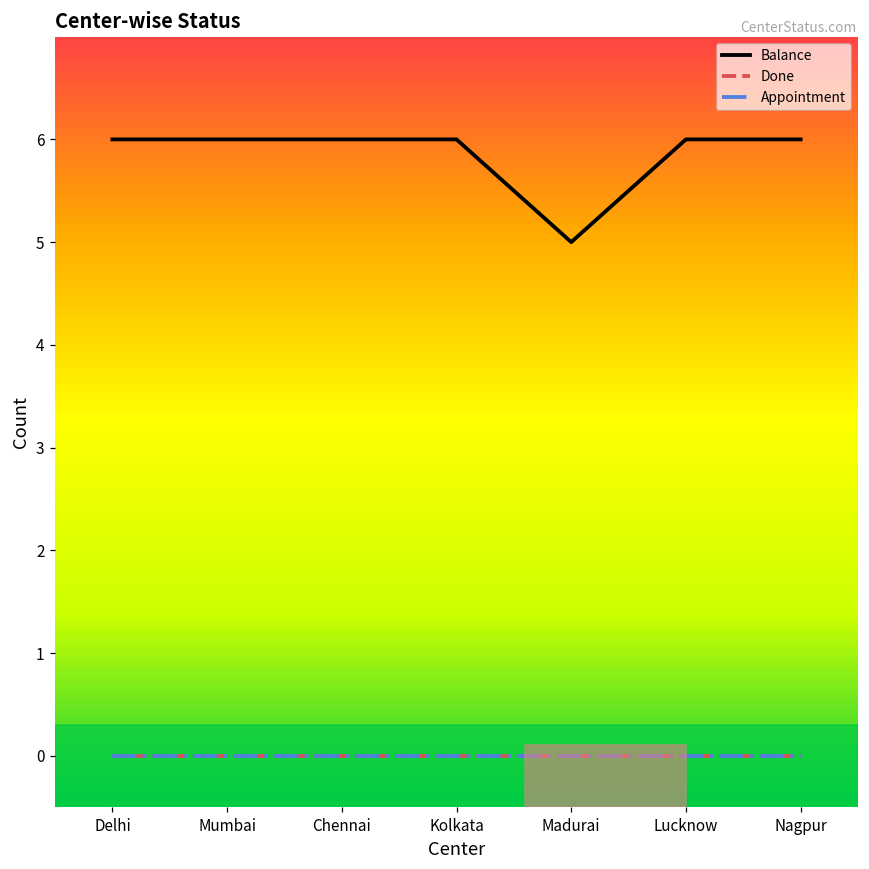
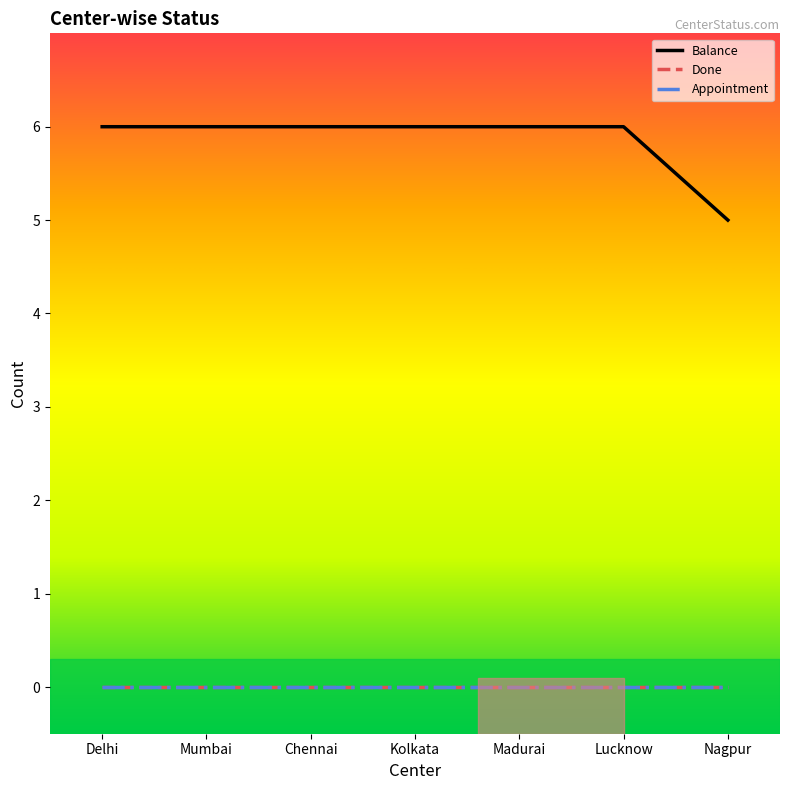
  {
    "Balance": {
      "Delhi": 6,
      "Mumbai": 6,
      "Chennai": 6,
      "Kolkata": 6,
-     "Madurai": 5,
+     "Madurai": 6,
      "Lucknow": 6,
-     "Nagpur": 6
+     "Nagpur": 5
    }
  }
